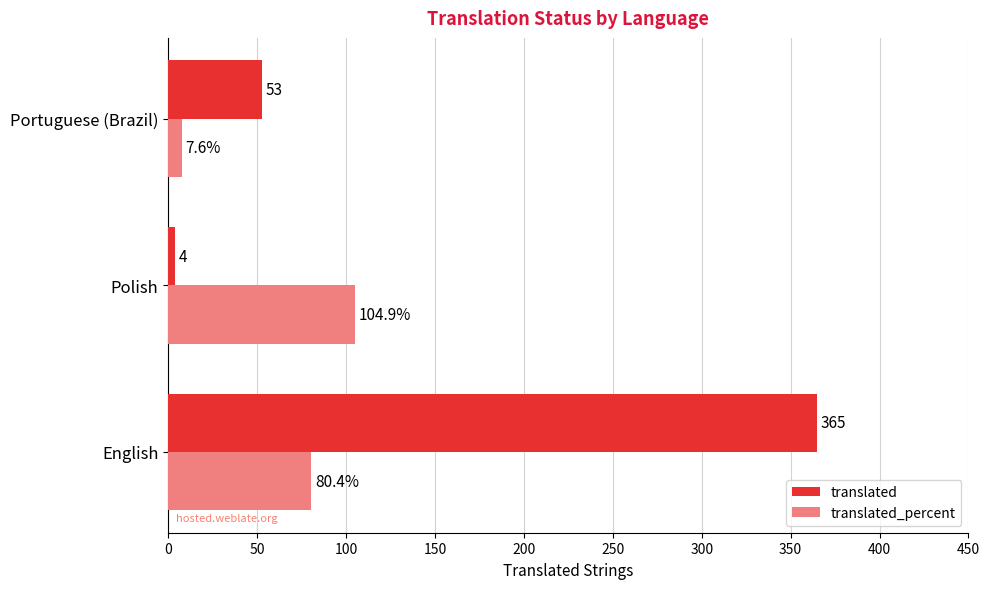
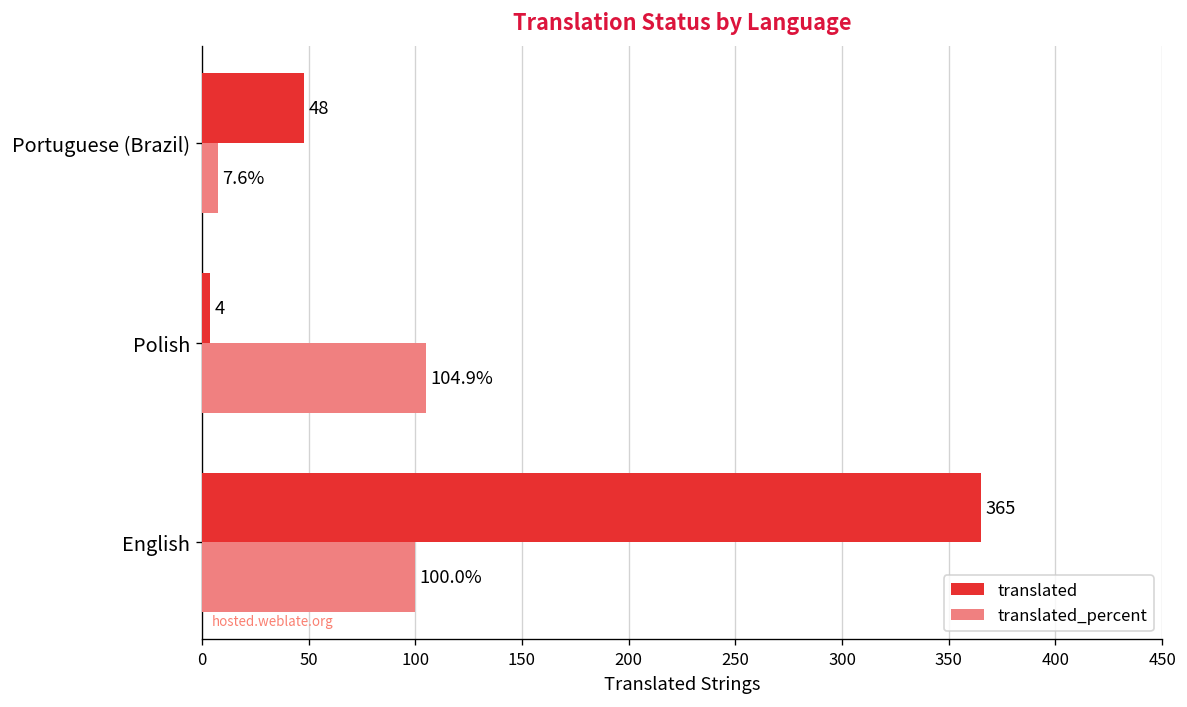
  {
    "translated": {
-     "Portuguese (Brazil)": "53",
+     "Portuguese (Brazil)": "48",
      "Polish": "4",
      "English": "365"
    },
    "translated_percent": {
      "Portuguese (Brazil)": "7.6%",
      "Polish": "104.9%",
-     "English": "80.4%"
+     "English": "100.0%"
    }
  }
